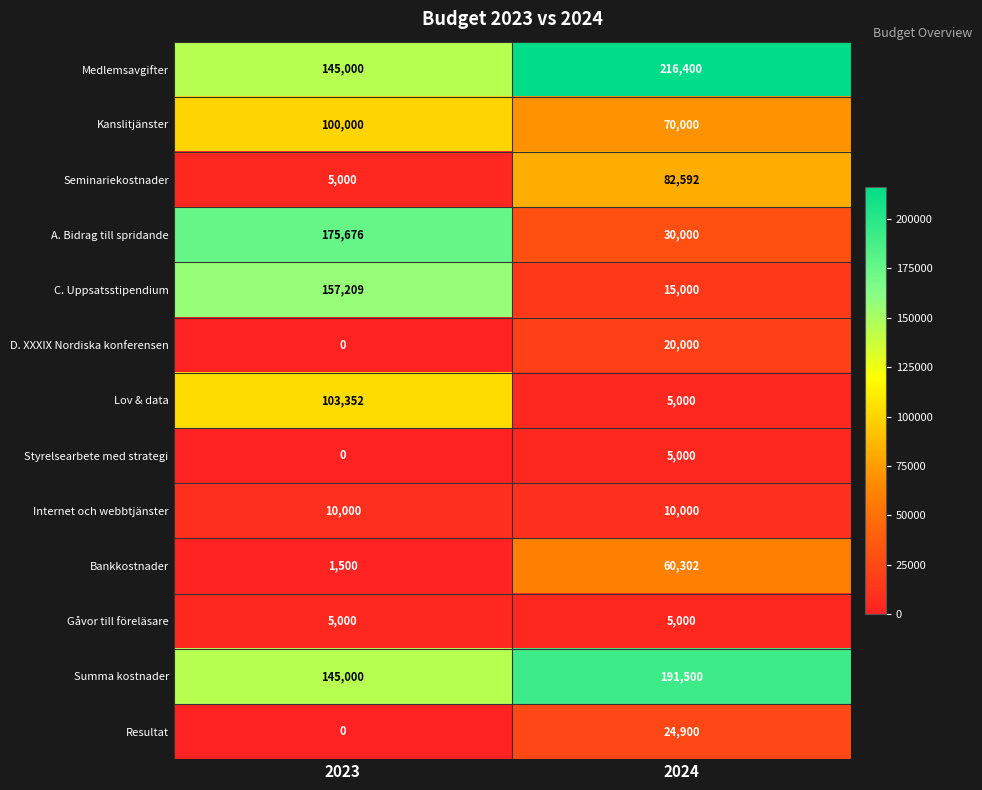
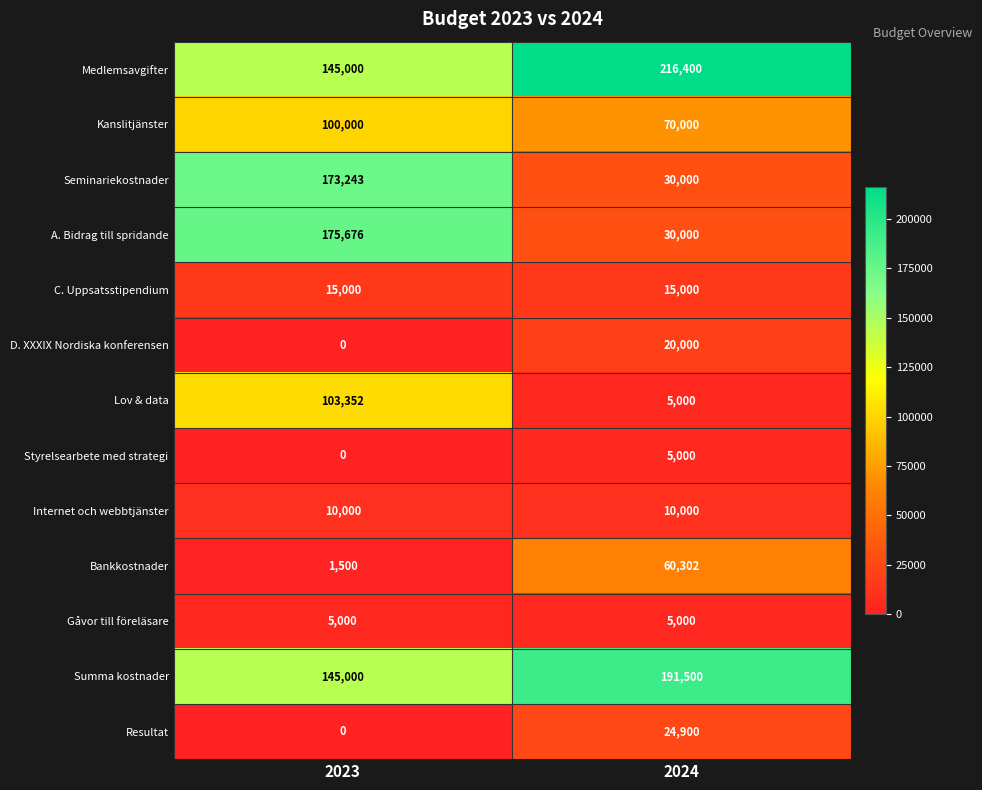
  {
    "Medlemsavgifter": {
      "2023": "145,000",
      "2024": "216,400"
    },
    "Kanslitjänster": {
      "2023": "100,000",
      "2024": "70,000"
    },
    "Seminariekostnader": {
-     "2023": "5,000",
-     "2024": "82,592"
+     "2023": "173,243",
+     "2024": "30,000"
    },
    "A. Bidrag till spridande": {
      "2023": "175,676",
      "2024": "30,000"
    },
    "C. Uppsatsstipendium": {
-     "2023": "157,209",
+     "2023": "15,000",
      "2024": "15,000"
    },
    "D. XXXIX Nordiska konferensen": {
      "2023": "0",
      "2024": "20,000"
    },
    "Lov & data": {
      "2023": "103,352",
      "2024": "5,000"
    },
    "Styrelsearbete med strategi": {
      "2023": "0",
      "2024": "5,000"
    },
    "Internet och webbtjänster": {
      "2023": "10,000",
      "2024": "10,000"
    },
    "Bankkostnader": {
      "2023": "1,500",
      "2024": "60,302"
    },
    "Gåvor till föreläsare": {
      "2023": "5,000",
      "2024": "5,000"
    },
    "Summa kostnader": {
      "2023": "145,000",
      "2024": "191,500"
    },
    "Resultat": {
      "2023": "0",
      "2024": "24,900"
    }
  }
